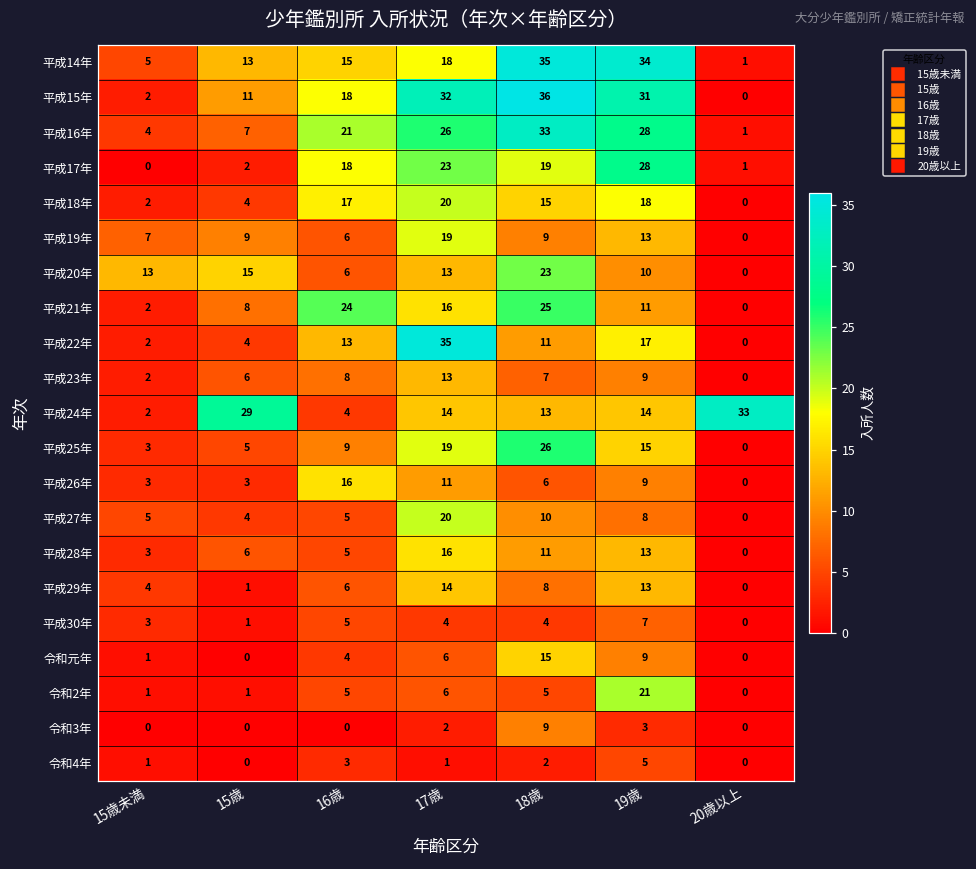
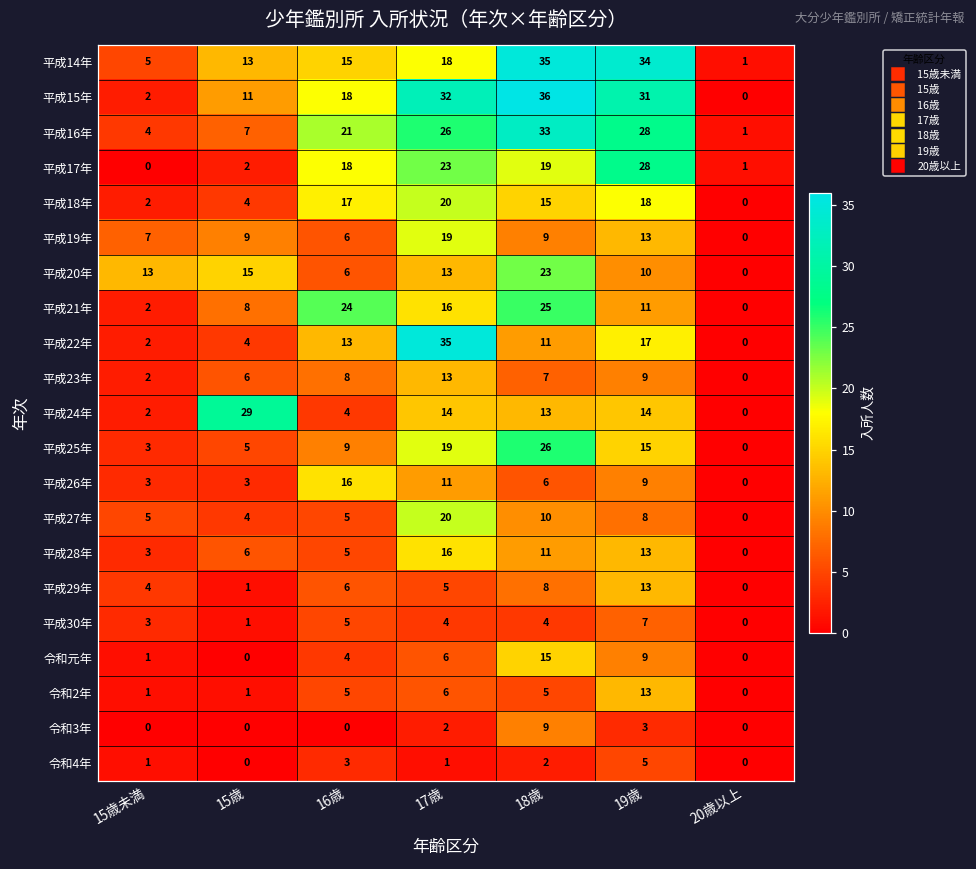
  {
    "平成14年": {
      "15歳未満": 5,
      "15歳": 13,
      "16歳": 15,
      "17歳": 18,
      "18歳": 35,
      "19歳": 34,
      "20歳以上": 1
    },
    "平成15年": {
      "15歳未満": 2,
      "15歳": 11,
      "16歳": 18,
      "17歳": 32,
      "18歳": 36,
      "19歳": 31,
      "20歳以上": 0
    },
    "平成16年": {
      "15歳未満": 4,
      "15歳": 7,
      "16歳": 21,
      "17歳": 26,
      "18歳": 33,
      "19歳": 28,
      "20歳以上": 1
    },
    "平成17年": {
      "15歳未満": 0,
      "15歳": 2,
      "16歳": 18,
      "17歳": 23,
      "18歳": 19,
      "19歳": 28,
      "20歳以上": 1
    },
    "平成18年": {
      "15歳未満": 2,
      "15歳": 4,
      "16歳": 17,
      "17歳": 20,
      "18歳": 15,
      "19歳": 18,
      "20歳以上": 0
    },
    "平成19年": {
      "15歳未満": 7,
      "15歳": 9,
      "16歳": 6,
      "17歳": 19,
      "18歳": 9,
      "19歳": 13,
      "20歳以上": 0
    },
    "平成20年": {
      "15歳未満": 13,
      "15歳": 15,
      "16歳": 6,
      "17歳": 13,
      "18歳": 23,
      "19歳": 10,
      "20歳以上": 0
    },
    "平成21年": {
      "15歳未満": 2,
      "15歳": 8,
      "16歳": 24,
      "17歳": 16,
      "18歳": 25,
      "19歳": 11,
      "20歳以上": 0
    },
    "平成22年": {
      "15歳未満": 2,
      "15歳": 4,
      "16歳": 13,
      "17歳": 35,
      "18歳": 11,
      "19歳": 17,
      "20歳以上": 0
    },
    "平成23年": {
      "15歳未満": 2,
      "15歳": 6,
      "16歳": 8,
      "17歳": 13,
      "18歳": 7,
      "19歳": 9,
      "20歳以上": 0
    },
    "平成24年": {
      "15歳未満": 2,
      "15歳": 29,
      "16歳": 4,
      "17歳": 14,
      "18歳": 13,
      "19歳": 14,
-     "20歳以上": 33
+     "20歳以上": 0
    },
    "平成25年": {
      "15歳未満": 3,
      "15歳": 5,
      "16歳": 9,
      "17歳": 19,
      "18歳": 26,
      "19歳": 15,
      "20歳以上": 0
    },
    "平成26年": {
      "15歳未満": 3,
      "15歳": 3,
      "16歳": 16,
      "17歳": 11,
      "18歳": 6,
      "19歳": 9,
      "20歳以上": 0
    },
    "平成27年": {
      "15歳未満": 5,
      "15歳": 4,
      "16歳": 5,
      "17歳": 20,
      "18歳": 10,
      "19歳": 8,
      "20歳以上": 0
    },
    "平成28年": {
      "15歳未満": 3,
      "15歳": 6,
      "16歳": 5,
      "17歳": 16,
      "18歳": 11,
      "19歳": 13,
      "20歳以上": 0
    },
    "平成29年": {
      "15歳未満": 4,
      "15歳": 1,
      "16歳": 6,
-     "17歳": 14,
+     "17歳": 5,
      "18歳": 8,
      "19歳": 13,
      "20歳以上": 0
    },
    "平成30年": {
      "15歳未満": 3,
      "15歳": 1,
      "16歳": 5,
      "17歳": 4,
      "18歳": 4,
      "19歳": 7,
      "20歳以上": 0
    },
    "令和元年": {
      "15歳未満": 1,
      "15歳": 0,
      "16歳": 4,
      "17歳": 6,
      "18歳": 15,
      "19歳": 9,
      "20歳以上": 0
    },
    "令和2年": {
      "15歳未満": 1,
      "15歳": 1,
      "16歳": 5,
      "17歳": 6,
      "18歳": 5,
-     "19歳": 21,
+     "19歳": 13,
      "20歳以上": 0
    },
    "令和3年": {
      "15歳未満": 0,
      "15歳": 0,
      "16歳": 0,
      "17歳": 2,
      "18歳": 9,
      "19歳": 3,
      "20歳以上": 0
    },
    "令和4年": {
      "15歳未満": 1,
      "15歳": 0,
      "16歳": 3,
      "17歳": 1,
      "18歳": 2,
      "19歳": 5,
      "20歳以上": 0
    }
  }
